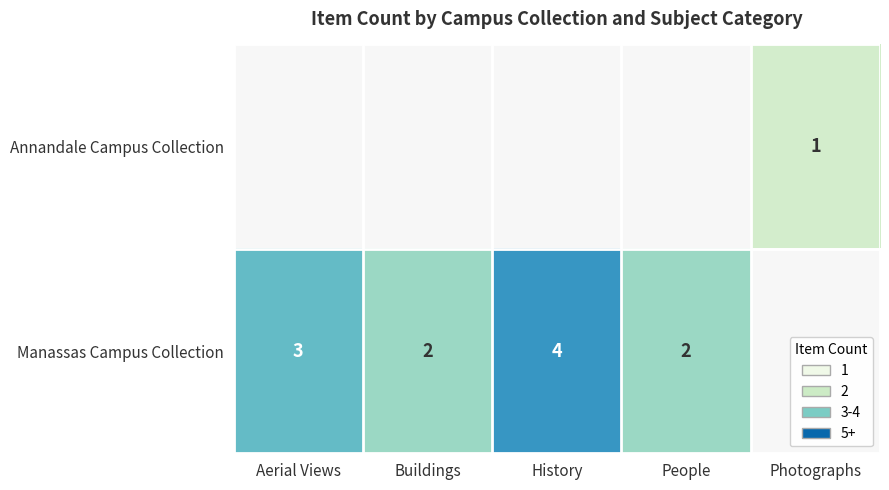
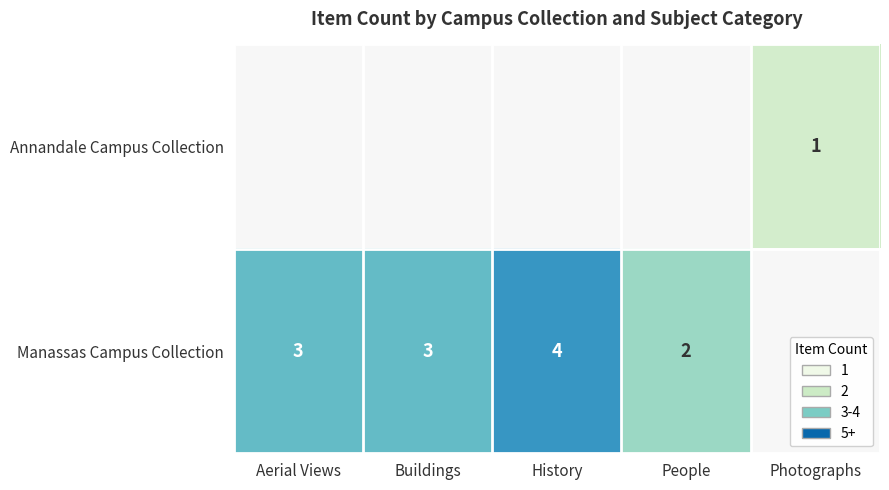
  {
    "Annandale Campus Collection": {
      "Photographs": 1
    },
    "Manassas Campus Collection": {
      "Aerial Views": 3,
-     "Buildings": 2,
+     "Buildings": 3,
      "History": 4,
      "People": 2
    }
  }
